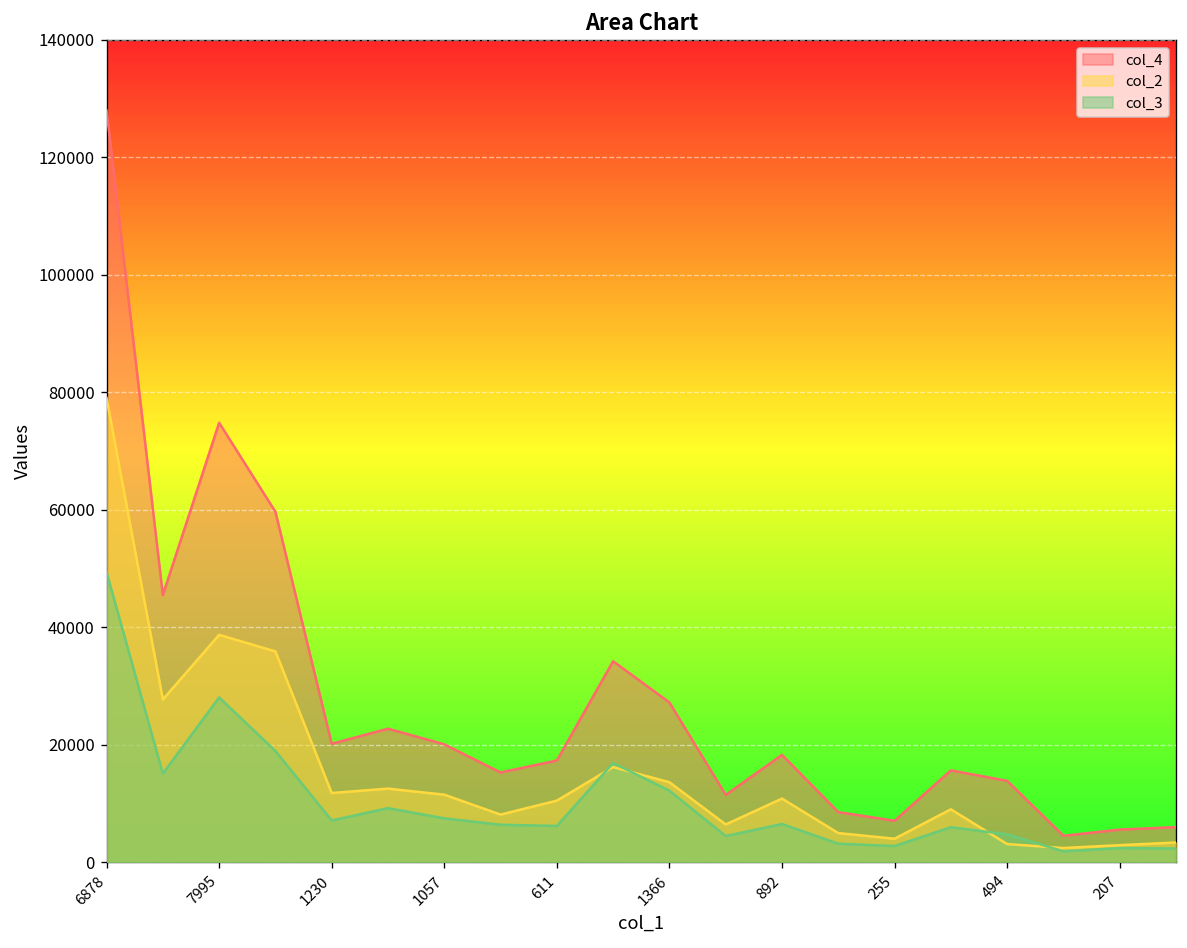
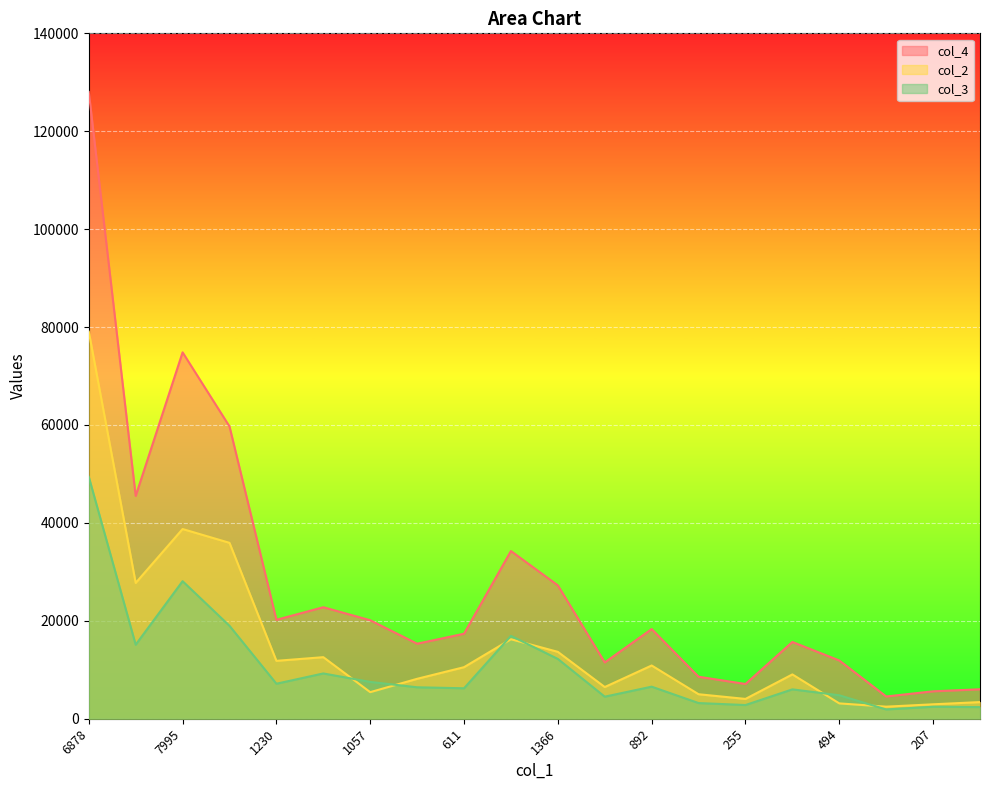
  {
    "col_4": {
      "6878": 128000,
      "7995": 75000,
      "1230": 20000,
      "1057": 20000,
      "611": 17000,
      "1366": 27000,
      "892": 18000,
      "255": 7000,
-     "494": 14000,
+     "494": 12000,
      "207": 6000
    },
    "col_2": {
      "6878": 79000,
      "7995": 39000,
      "1230": 12000,
-     "1057": 12000,
+     "1057": 5000,
      "611": 11000,
      "1366": 14000,
      "892": 11000,
      "255": 4000,
      "494": 3000
    },
    "col_3": {
      "6878": 49000,
      "7995": 28000,
      "1230": 7000,
      "1057": 8000,
      "611": 6000,
      "1366": 12000,
      "892": 7000,
      "255": 3000,
      "494": 5000
    }
  }
